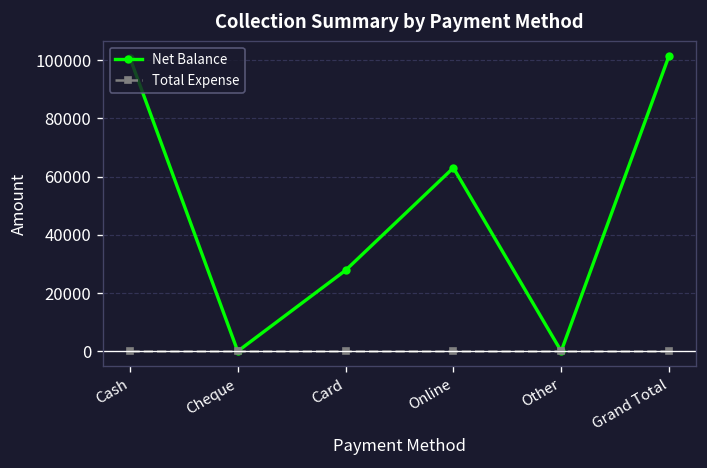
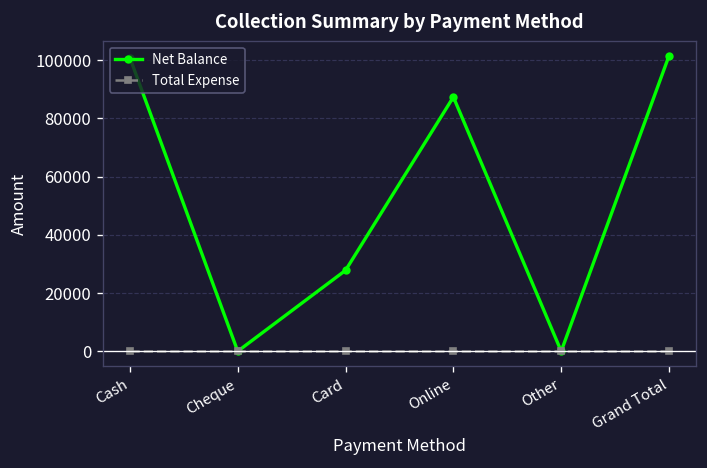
  {
    "Net Balance": {
      "Card": 28000,
-     "Online": 63000,
+     "Online": 87000,
      "Grand Total": 102000
    },
    "Total Expense": {
      "Cash": 0,
      "Card": 0,
      "Online": 0,
      "Grand Total": 0
    }
  }
